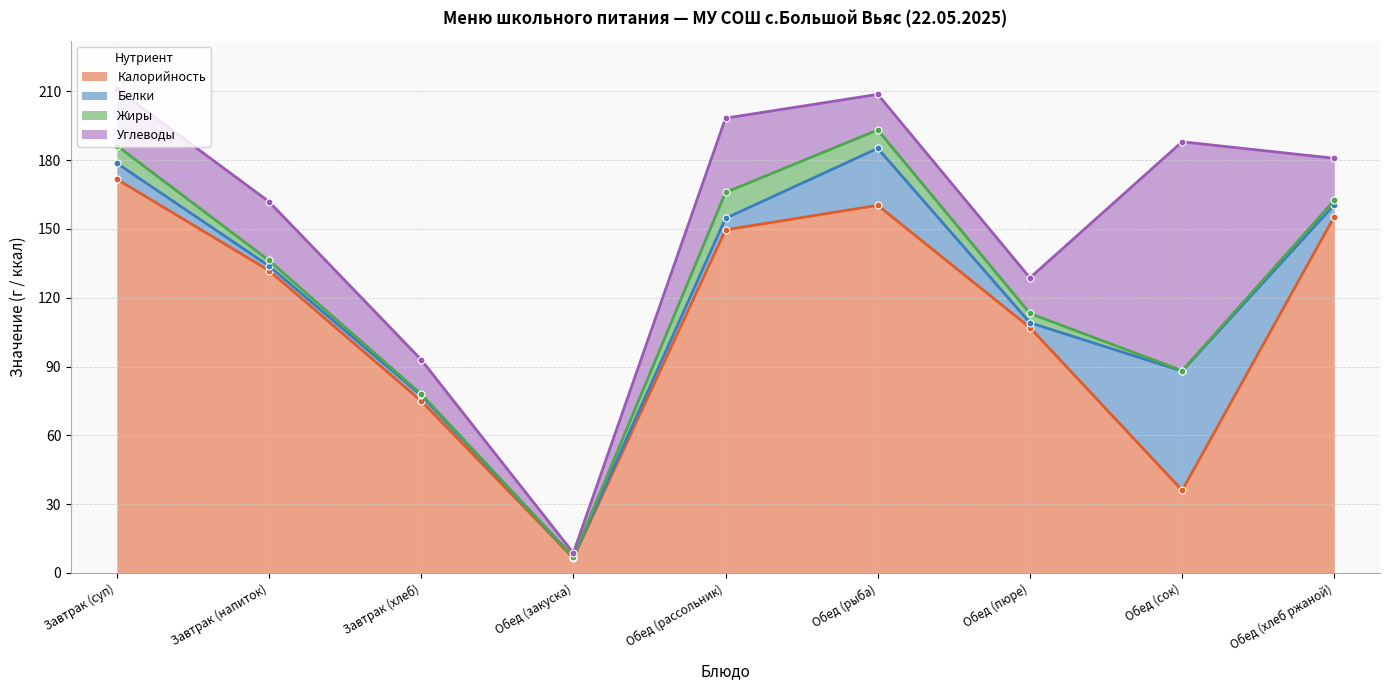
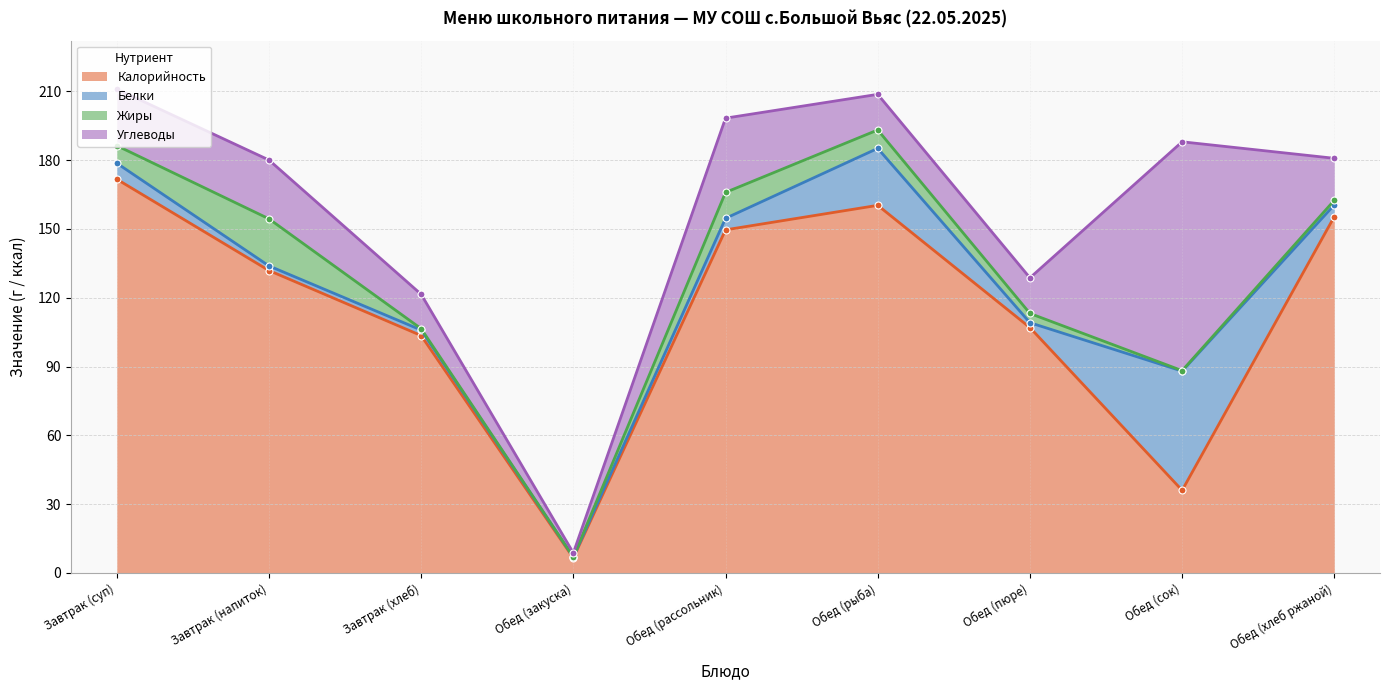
  {
    "Калорийность": {
      "Завтрак (суп)": 172,
      "Завтрак (напиток)": 132,
-     "Завтрак (хлеб)": 75,
+     "Завтрак (хлеб)": 104,
      "Обед (рассольник)": 150,
      "Обед (рыба)": 160,
      "Обед (пюре)": 107,
      "Обед (сок)": 36,
      "Обед (хлеб ржаной)": 155
    },
    "Белки": {
      "Завтрак (суп)": 7,
      "Завтрак (напиток)": 2,
      "Обед (рассольник)": 5,
      "Обед (рыба)": 25,
      "Обед (пюре)": 2,
      "Обед (хлеб ржаной)": 5
    },
    "Жиры": {
-     "Завтрак (напиток)": 2,
+     "Завтрак (напиток)": 21,
      "Обед (рассольник)": 11,
      "Обед (рыба)": 8,
      "Обед (пюре)": 4,
      "Обед (хлеб ржаной)": 2
    },
    "Углеводы": {
      "Завтрак (напиток)": 26,
      "Завтрак (хлеб)": 15,
      "Обед (закуска)": 2,
      "Обед (рассольник)": 32,
      "Обед (рыба)": 16,
      "Обед (пюре)": 16,
      "Обед (сок)": 100,
      "Обед (хлеб ржаной)": 18
    }
  }
